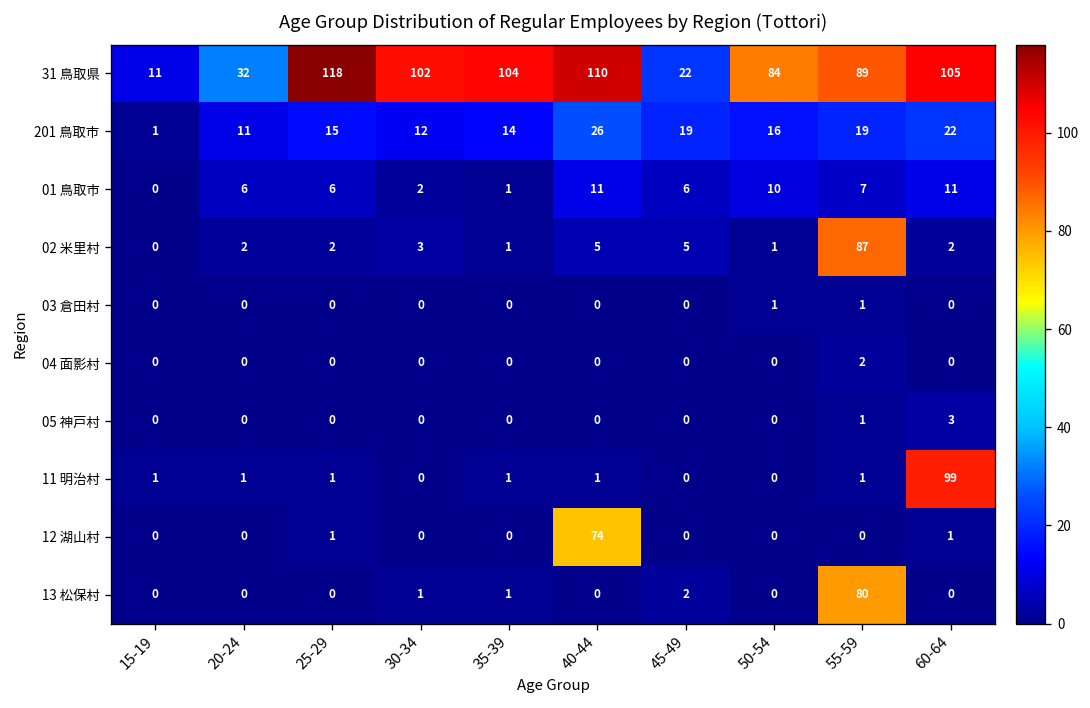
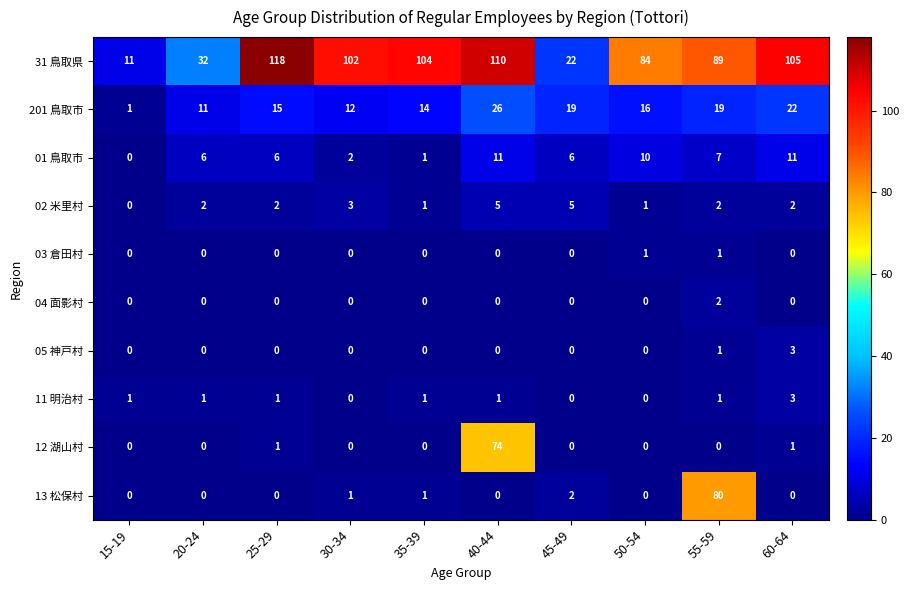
  {
    "31 鳥取県": {
      "15-19": 11,
      "20-24": 32,
      "25-29": 118,
      "30-34": 102,
      "35-39": 104,
      "40-44": 110,
      "45-49": 22,
      "50-54": 84,
      "55-59": 89,
      "60-64": 105
    },
    "201 鳥取市": {
      "15-19": 1,
      "20-24": 11,
      "25-29": 15,
      "30-34": 12,
      "35-39": 14,
      "40-44": 26,
      "45-49": 19,
      "50-54": 16,
      "55-59": 19,
      "60-64": 22
    },
    "01 鳥取市": {
      "15-19": 0,
      "20-24": 6,
      "25-29": 6,
      "30-34": 2,
      "35-39": 1,
      "40-44": 11,
      "45-49": 6,
      "50-54": 10,
      "55-59": 7,
      "60-64": 11
    },
    "02 米里村": {
      "15-19": 0,
      "20-24": 2,
      "25-29": 2,
      "30-34": 3,
      "35-39": 1,
      "40-44": 5,
      "45-49": 5,
      "50-54": 1,
-     "55-59": 87,
+     "55-59": 2,
      "60-64": 2
    },
    "03 倉田村": {
      "15-19": 0,
      "20-24": 0,
      "25-29": 0,
      "30-34": 0,
      "35-39": 0,
      "40-44": 0,
      "45-49": 0,
      "50-54": 1,
      "55-59": 1,
      "60-64": 0
    },
    "04 面影村": {
      "15-19": 0,
      "20-24": 0,
      "25-29": 0,
      "30-34": 0,
      "35-39": 0,
      "40-44": 0,
      "45-49": 0,
      "50-54": 0,
      "55-59": 2,
      "60-64": 0
    },
    "05 神戸村": {
      "15-19": 0,
      "20-24": 0,
      "25-29": 0,
      "30-34": 0,
      "35-39": 0,
      "40-44": 0,
      "45-49": 0,
      "50-54": 0,
      "55-59": 1,
      "60-64": 3
    },
    "11 明治村": {
      "15-19": 1,
      "20-24": 1,
      "25-29": 1,
      "30-34": 0,
      "35-39": 1,
      "40-44": 1,
      "45-49": 0,
      "50-54": 0,
      "55-59": 1,
-     "60-64": 99
+     "60-64": 3
    },
    "12 湖山村": {
      "15-19": 0,
      "20-24": 0,
      "25-29": 1,
      "30-34": 0,
      "35-39": 0,
      "40-44": 74,
      "45-49": 0,
      "50-54": 0,
      "55-59": 0,
      "60-64": 1
    },
    "13 松保村": {
      "15-19": 0,
      "20-24": 0,
      "25-29": 0,
      "30-34": 1,
      "35-39": 1,
      "40-44": 0,
      "45-49": 2,
      "50-54": 0,
      "55-59": 80,
      "60-64": 0
    }
  }
